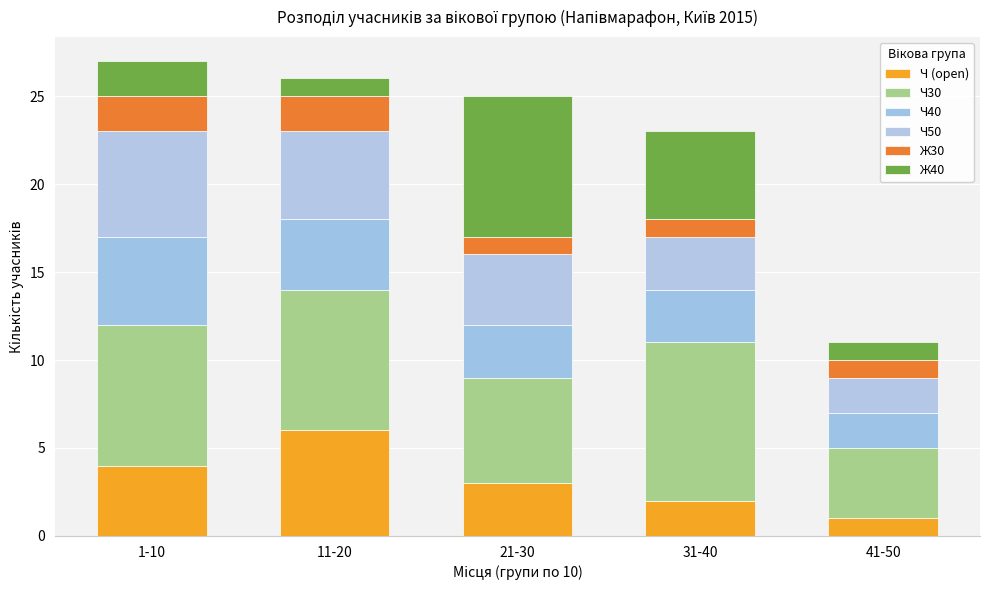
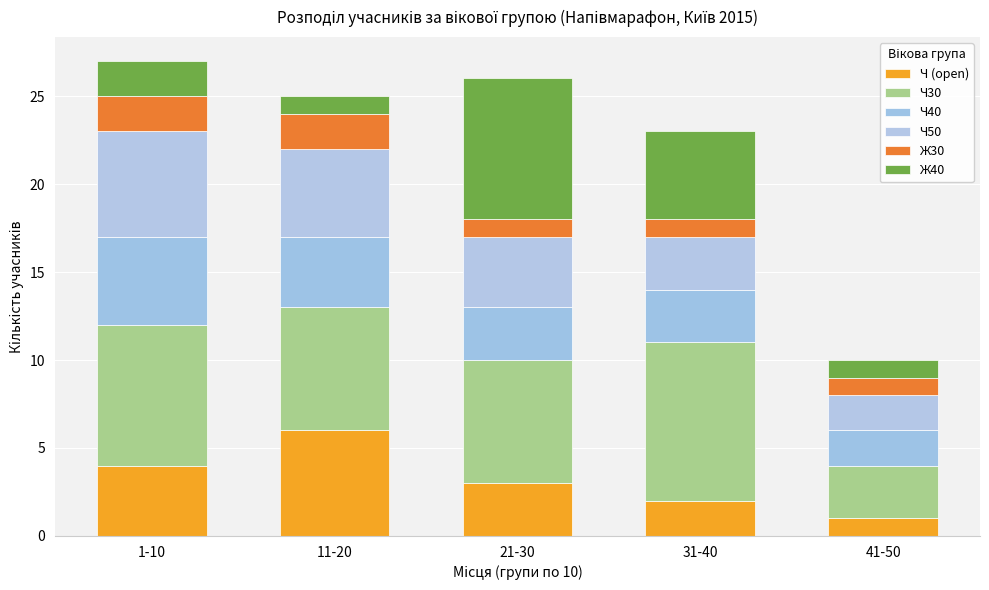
  {
    "Ч30": {
      "1-10": 8,
-     "11-20": 8,
-     "21-30": 6,
+     "11-20": 7,
+     "21-30": 7,
      "31-40": 9,
-     "41-50": 4
+     "41-50": 3
    },
    "Ж40": {
      "1-10": 2,
      "11-20": 1,
      "21-30": 8,
      "31-40": 5,
      "41-50": 1
    }
  }
